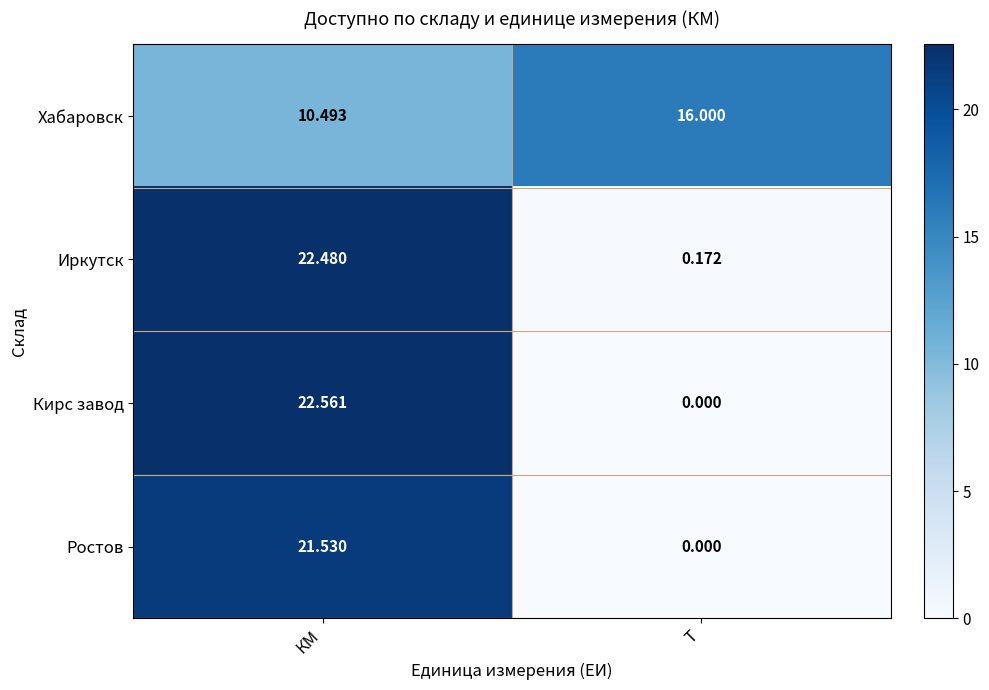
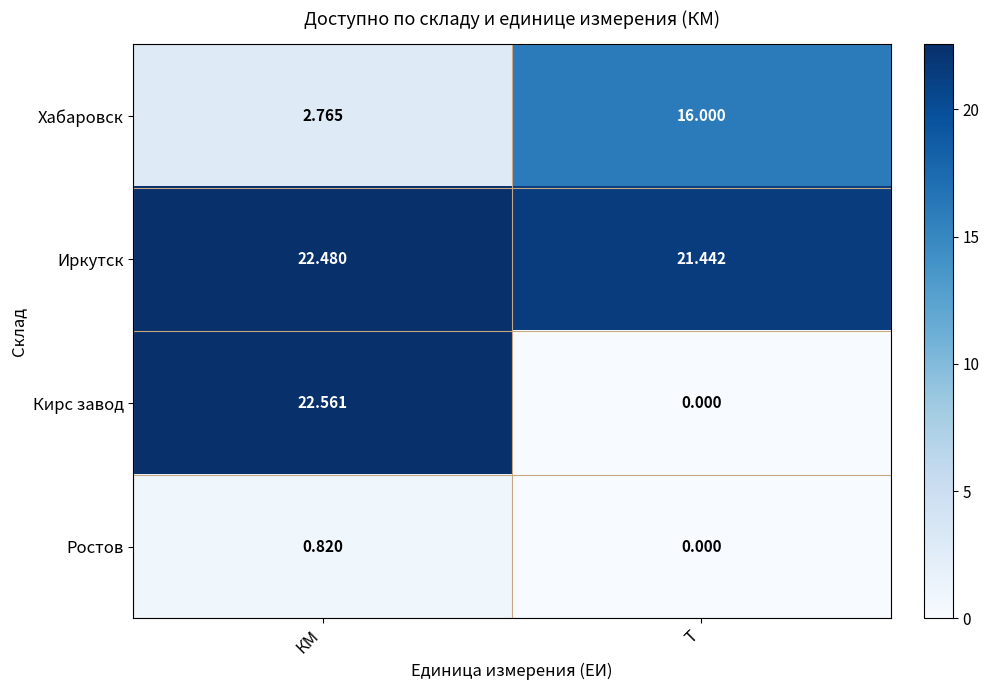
  {
    "Хабаровск": {
-     "КМ": 10.493,
+     "КМ": 2.765,
      "Т": 16.000
    },
    "Иркутск": {
      "КМ": 22.480,
-     "Т": 0.172
+     "Т": 21.442
    },
    "Кирс завод": {
      "КМ": 22.561,
      "Т": 0.000
    },
    "Ростов": {
-     "КМ": 21.530,
+     "КМ": 0.820,
      "Т": 0.000
    }
  }
